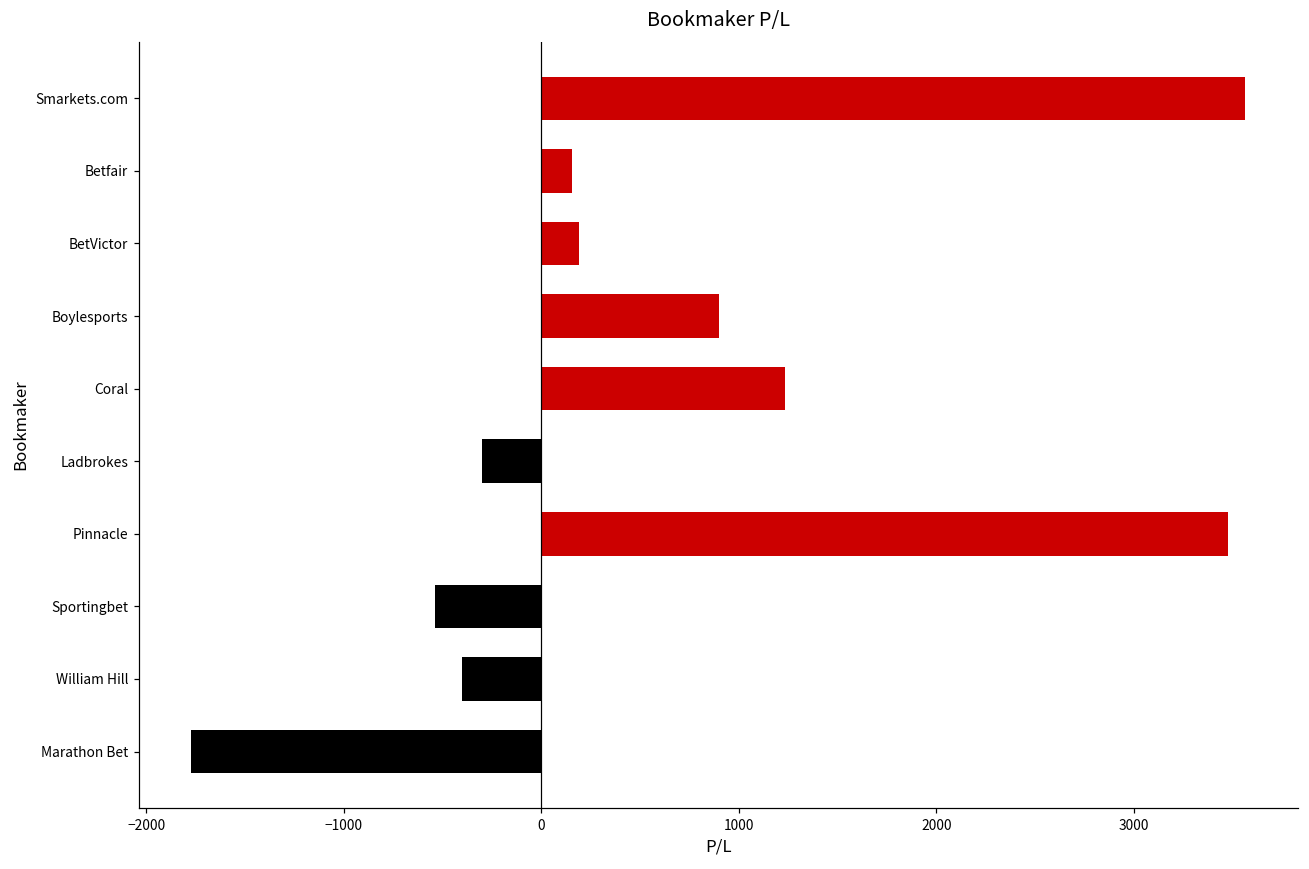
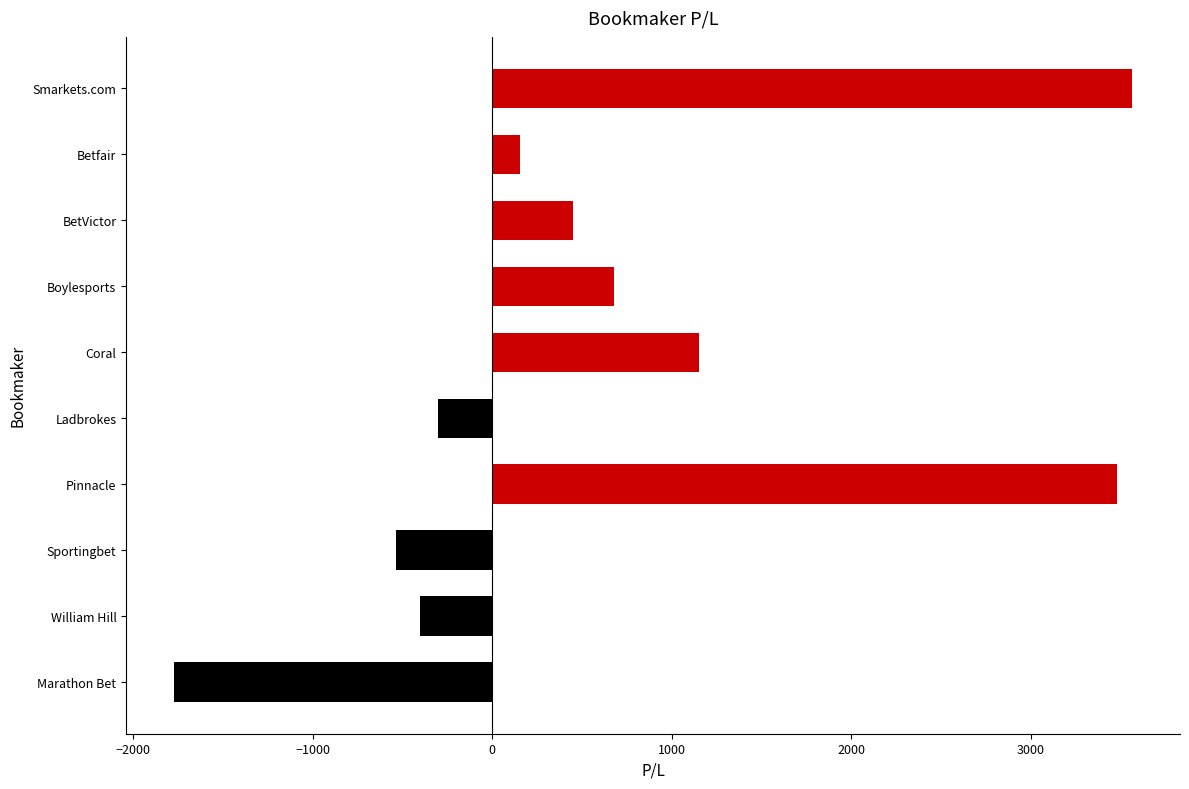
  {
    "Smarkets.com": 3560,
    "Betfair": 160,
-   "BetVictor": 190,
-   "Boylesports": 900,
-   "Coral": 1240,
+   "BetVictor": 450,
+   "Boylesports": 680,
+   "Coral": 1150,
    "Ladbrokes": -300,
    "Pinnacle": 3480,
    "Sportingbet": -540,
    "William Hill": -400,
    "Marathon Bet": -1770
  }
